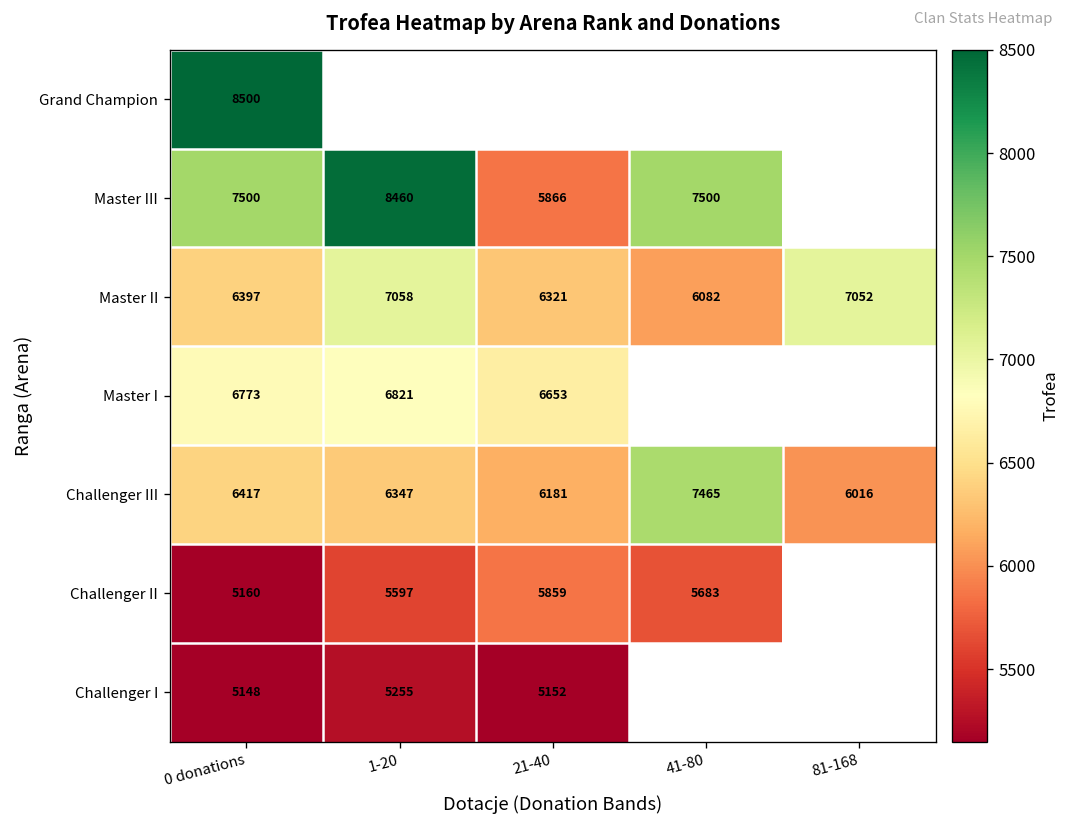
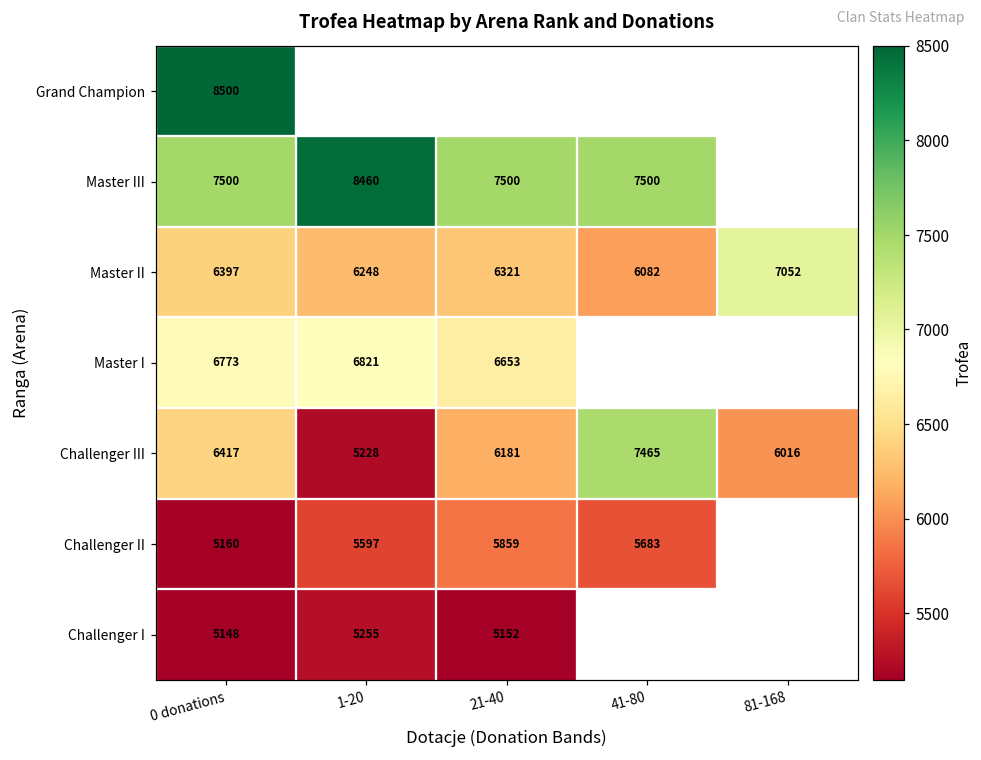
  {
    "Grand Champion": {
      "0 donations": 8500
    },
    "Master III": {
      "0 donations": 7500,
      "1-20": 8460,
-     "21-40": 5866,
+     "21-40": 7500,
      "41-80": 7500
    },
    "Master II": {
      "0 donations": 6397,
-     "1-20": 7058,
+     "1-20": 6248,
      "21-40": 6321,
      "41-80": 6082,
      "81-168": 7052
    },
    "Master I": {
      "0 donations": 6773,
      "1-20": 6821,
      "21-40": 6653
    },
    "Challenger III": {
      "0 donations": 6417,
-     "1-20": 6347,
+     "1-20": 5228,
      "21-40": 6181,
      "41-80": 7465,
      "81-168": 6016
    },
    "Challenger II": {
      "0 donations": 5160,
      "1-20": 5597,
      "21-40": 5859,
      "41-80": 5683
    },
    "Challenger I": {
      "0 donations": 5148,
      "1-20": 5255,
      "21-40": 5152
    }
  }
